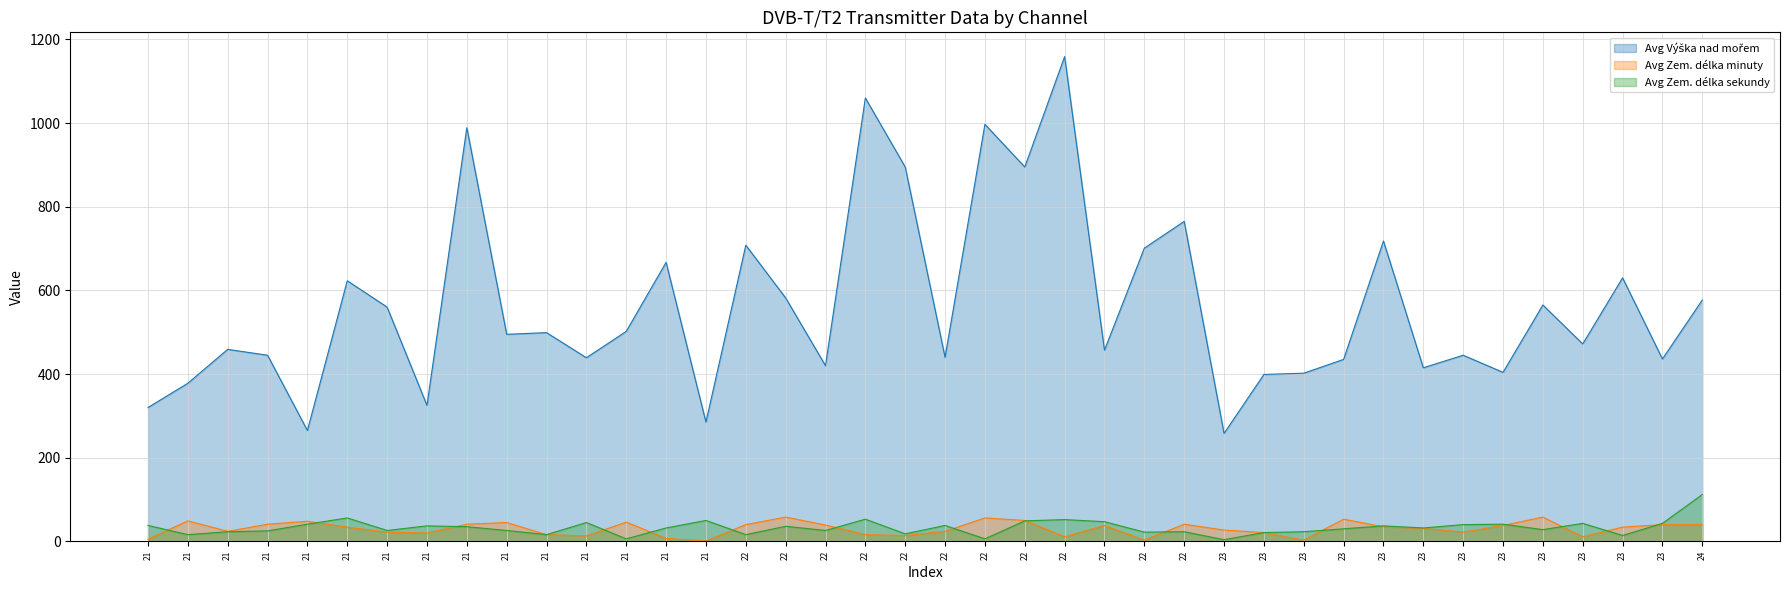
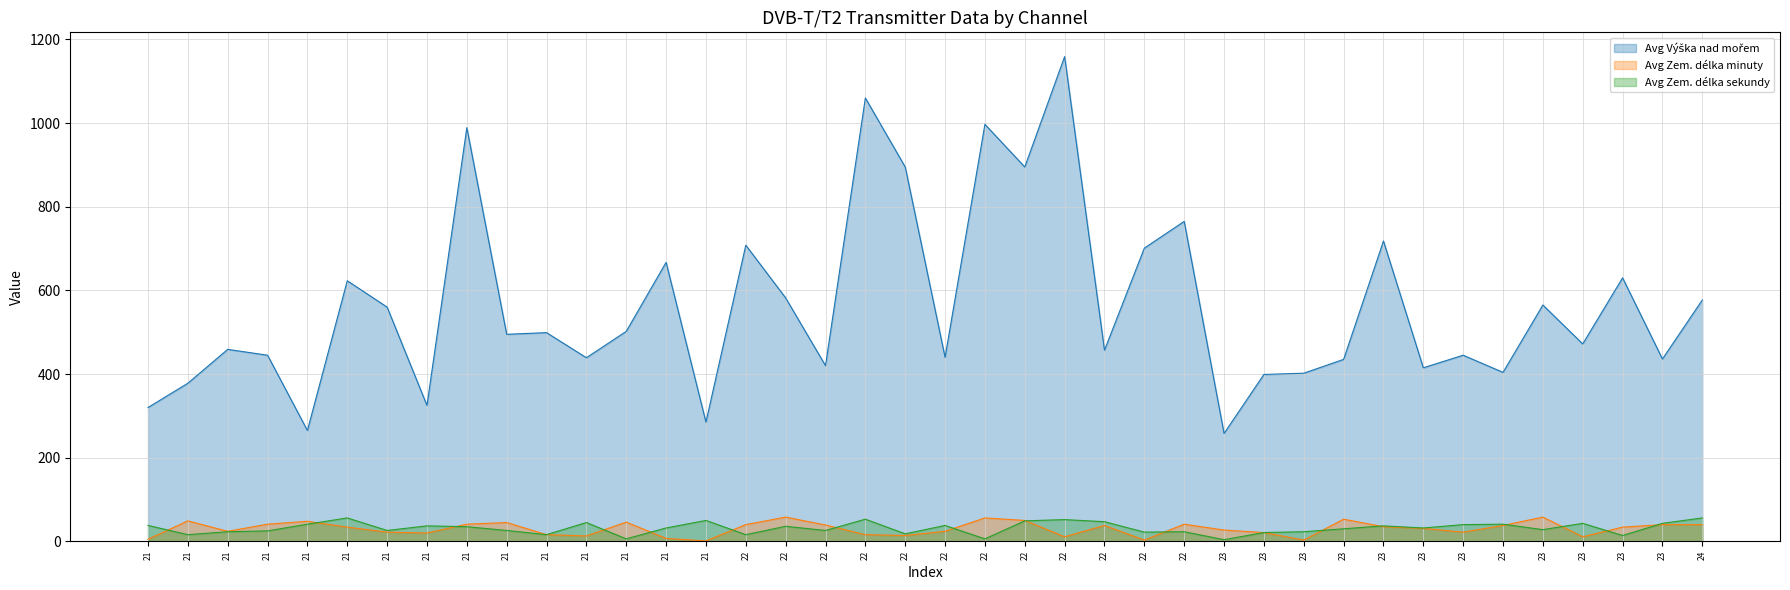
  {
    "Avg Výška nad mořem": {
      "24": 580
    },
    "Avg Zem. délka minuty": {
      "24": 40
    },
    "Avg Zem. délka sekundy": {
-     "24": 110
+     "24": 60
    }
  }
